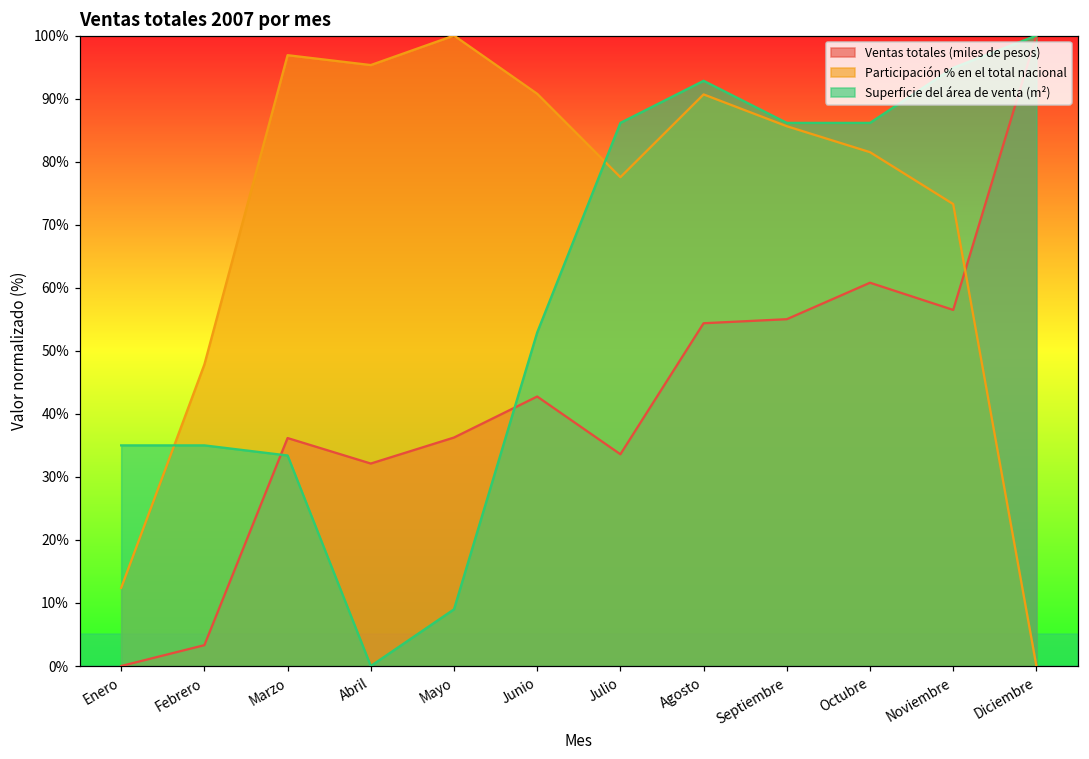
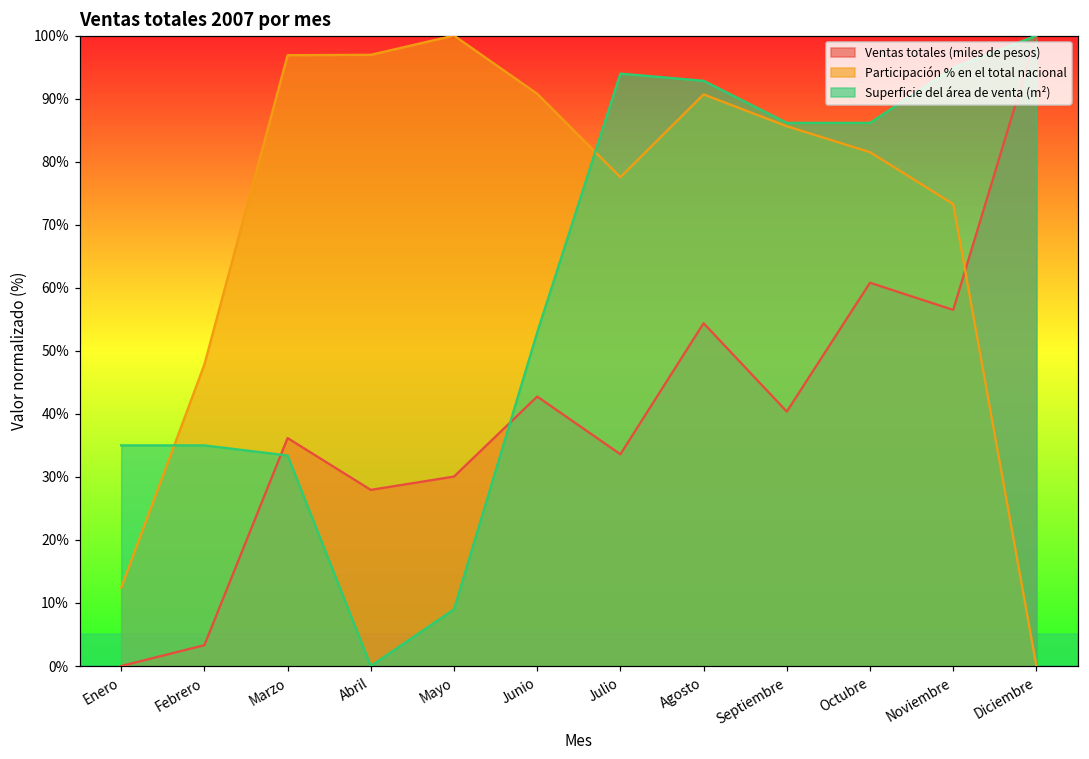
  {
    "Ventas totales (miles de pesos)": {
      "Marzo": "36%",
-     "Abril": "32%",
-     "Mayo": "36%",
+     "Abril": "28%",
+     "Mayo": "30%",
      "Junio": "43%",
      "Julio": "34%",
      "Agosto": "54%",
-     "Septiembre": "55%",
+     "Septiembre": "40%",
      "Octubre": "61%",
      "Noviembre": "56%"
    },
    "Participación % en el total nacional": {
      "Enero": "12%",
      "Febrero": "48%",
      "Marzo": "97%",
-     "Abril": "95%",
+     "Abril": "97%",
      "Mayo": "100%",
      "Junio": "91%",
      "Julio": "78%",
      "Agosto": "91%",
      "Septiembre": "86%",
      "Octubre": "82%",
      "Noviembre": "73%"
    },
    "Superficie del área de venta (m²)": {
      "Enero": "35%",
      "Febrero": "35%",
      "Marzo": "33%",
      "Mayo": "9%",
      "Junio": "53%",
-     "Julio": "86%",
+     "Julio": "94%",
      "Agosto": "93%",
      "Septiembre": "86%",
      "Octubre": "86%"
    }
  }
